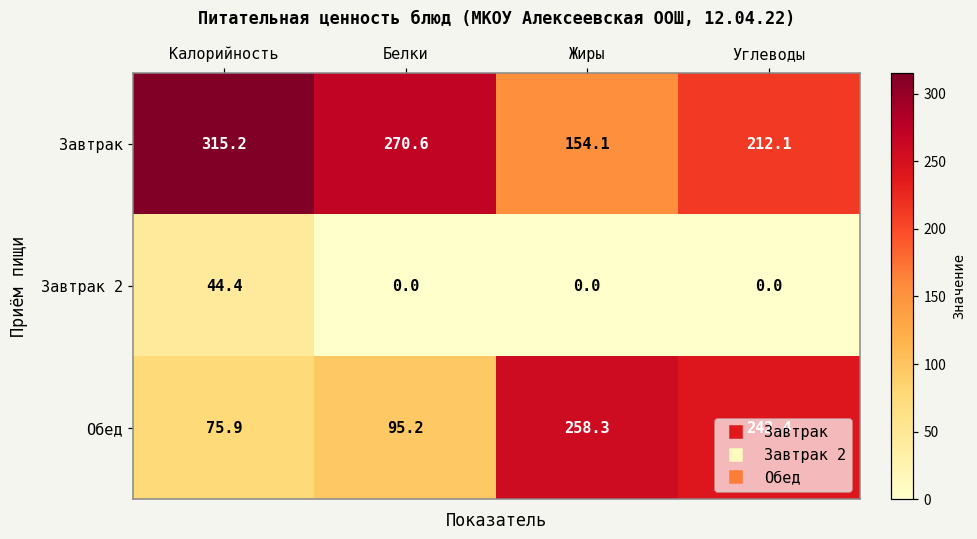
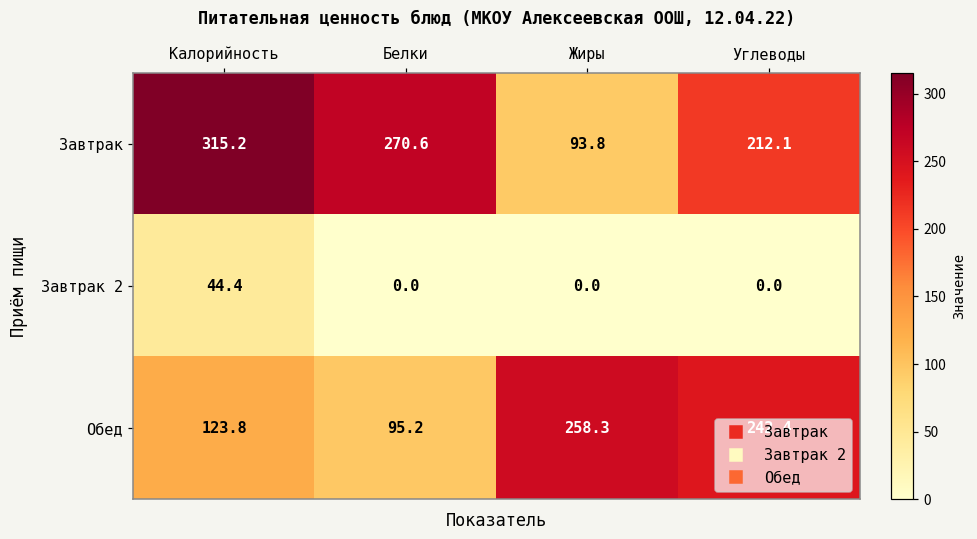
  {
    "Завтрак": {
      "Калорийность": 315.2,
      "Белки": 270.6,
-     "Жиры": 154.1,
+     "Жиры": 93.8,
      "Углеводы": 212.1
    },
    "Завтрак 2": {
      "Калорийность": 44.4,
      "Белки": 0.0,
      "Жиры": 0.0,
      "Углеводы": 0.0
    },
    "Обед": {
-     "Калорийность": 75.9,
+     "Калорийность": 123.8,
      "Белки": 95.2,
      "Жиры": 258.3
    }
  }
